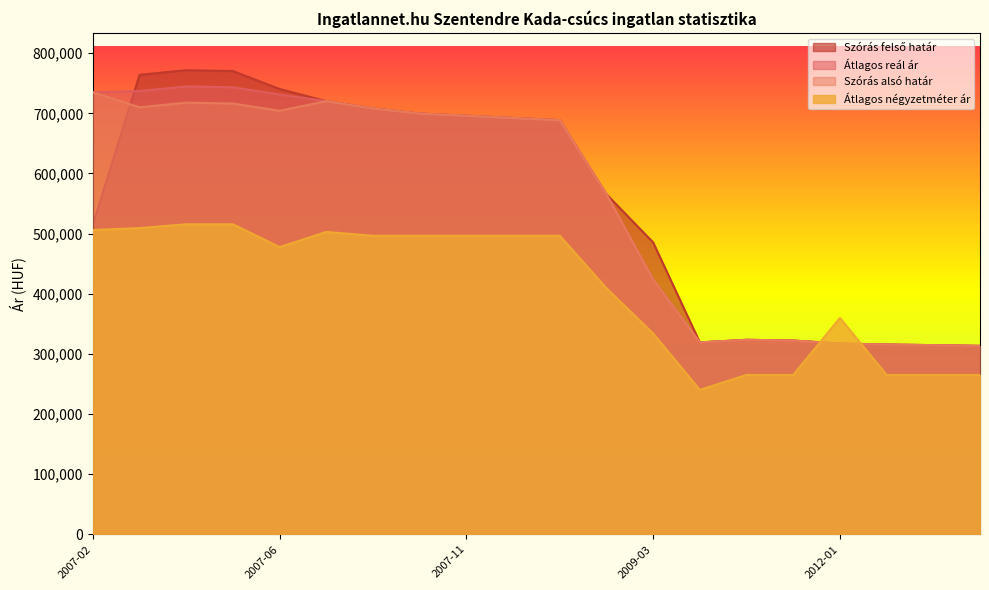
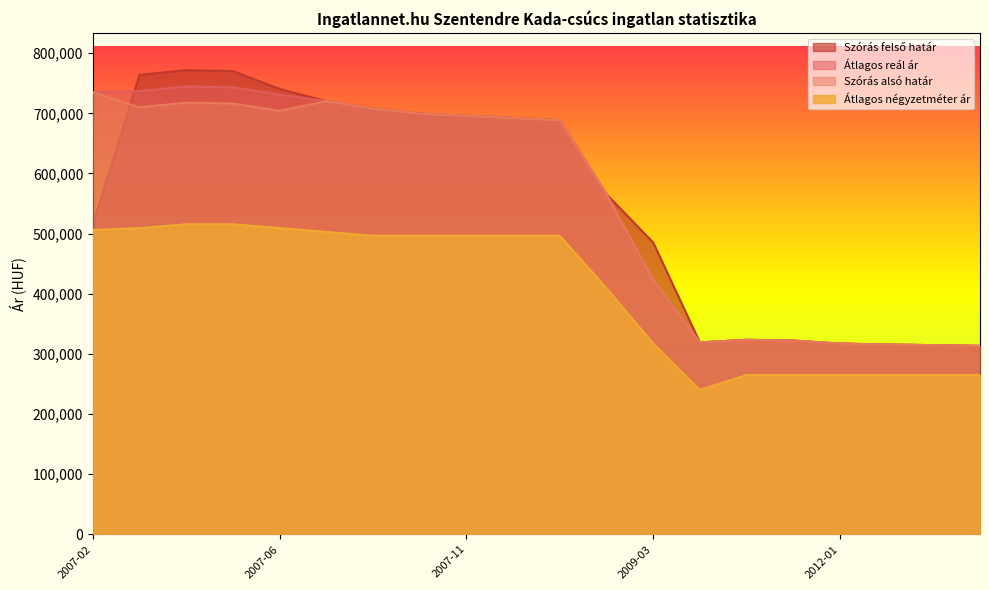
  {
    "Szórás felső határ": {
      "2007-02": "520,000",
      "2007-06": "740,000",
      "2009-03": "490,000"
    },
    "Átlagos négyzetméter ár": {
      "2007-02": "510,000",
-     "2007-06": "480,000",
+     "2007-06": "510,000",
      "2007-11": "500,000",
-     "2009-03": "330,000",
-     "2012-01": "360,000"
+     "2009-03": "320,000",
+     "2012-01": "270,000"
    }
  }
